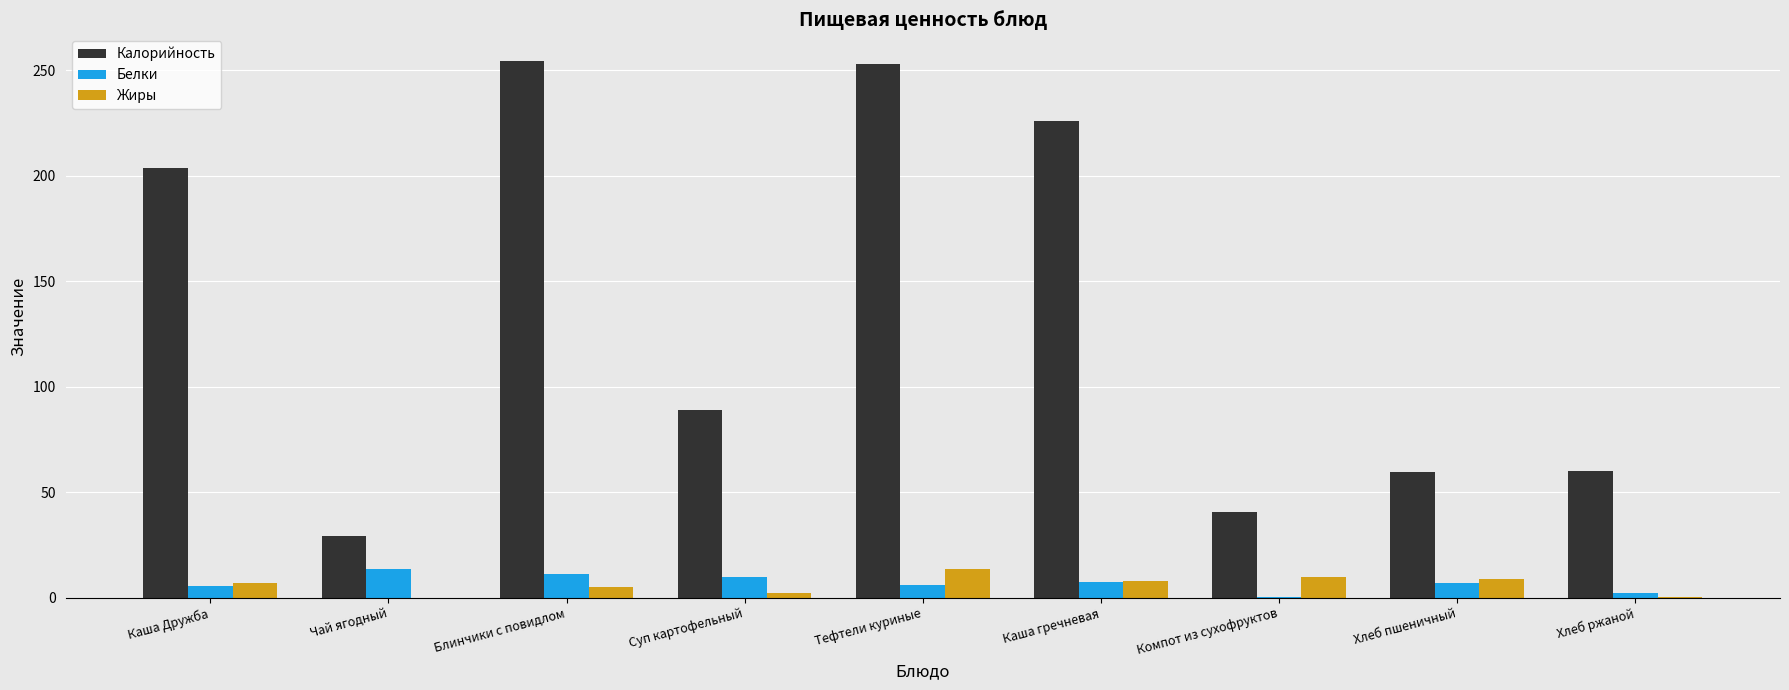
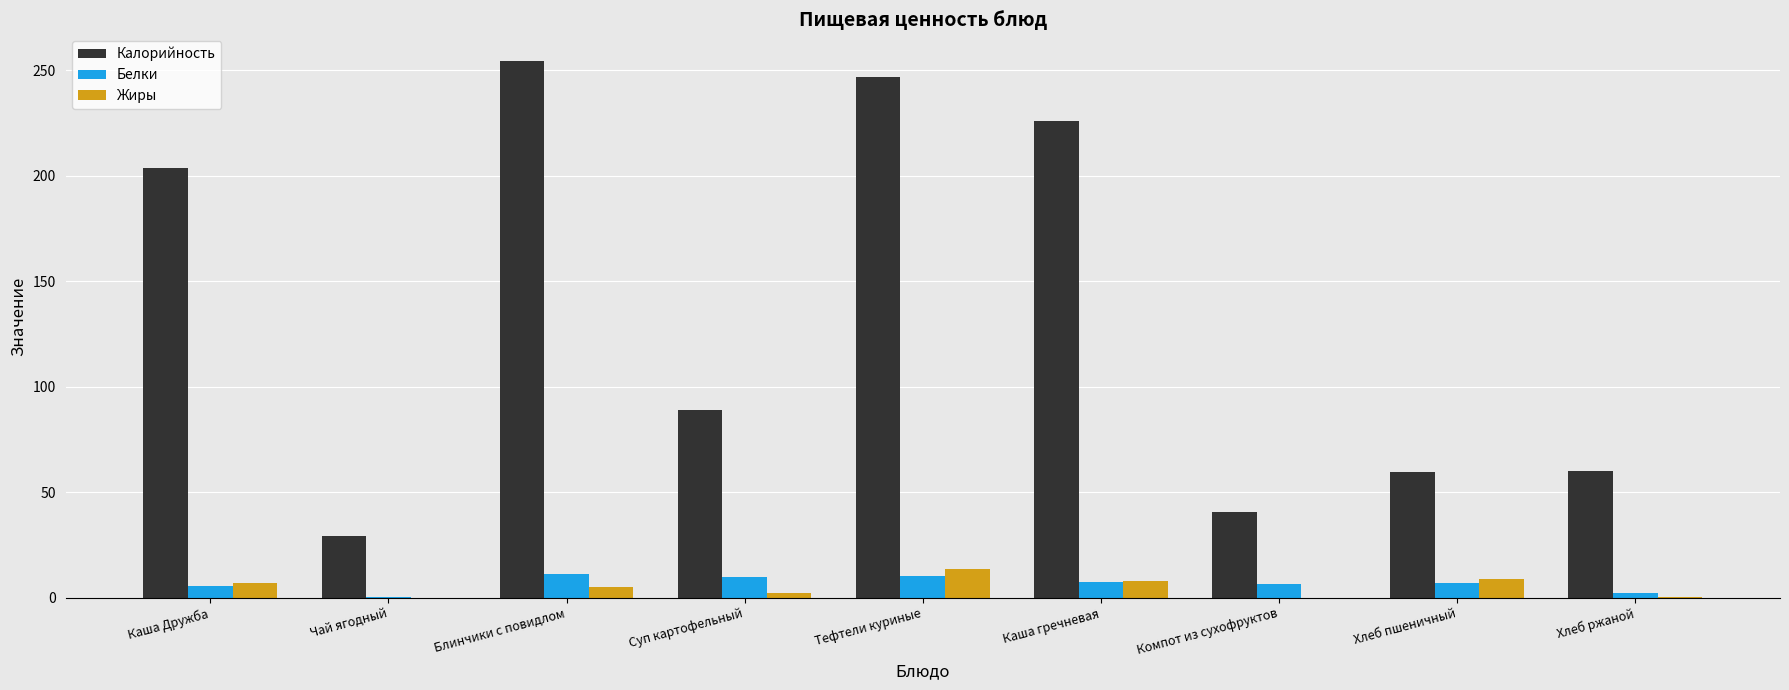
  {
    "Калорийность": {
      "Каша Дружба": 204,
      "Чай ягодный": 29,
      "Блинчики с повидлом": 254,
      "Суп картофельный": 89,
-     "Тефтели куриные": 253,
+     "Тефтели куриные": 247,
      "Каша гречневая": 226,
      "Компот из сухофруктов": 40,
      "Хлеб пшеничный": 60,
      "Хлеб ржаной": 60
    },
    "Белки": {
      "Каша Дружба": 5,
-     "Чай ягодный": 13,
+     "Чай ягодный": 0,
      "Блинчики с повидлом": 11,
      "Суп картофельный": 10,
-     "Тефтели куриные": 6,
+     "Тефтели куриные": 10,
      "Каша гречневая": 8,
-     "Компот из сухофруктов": 0,
+     "Компот из сухофруктов": 6,
      "Хлеб пшеничный": 7,
      "Хлеб ржаной": 2
    },
    "Жиры": {
      "Каша Дружба": 7,
      "Блинчики с повидлом": 5,
      "Суп картофельный": 2,
      "Тефтели куриные": 14,
      "Каша гречневая": 8,
-     "Компот из сухофруктов": 10,
+     "Компот из сухофруктов": 0,
      "Хлеб пшеничный": 9
    }
  }
